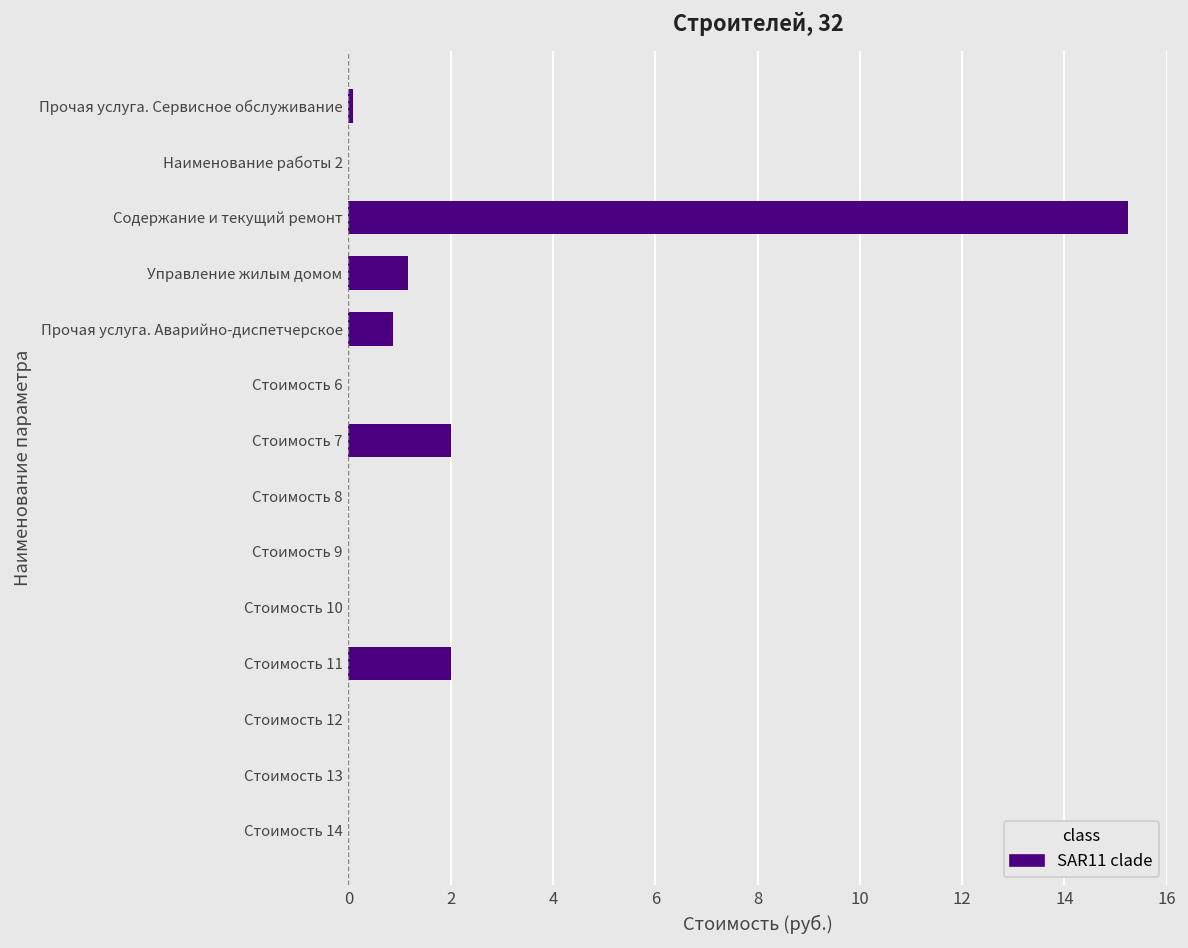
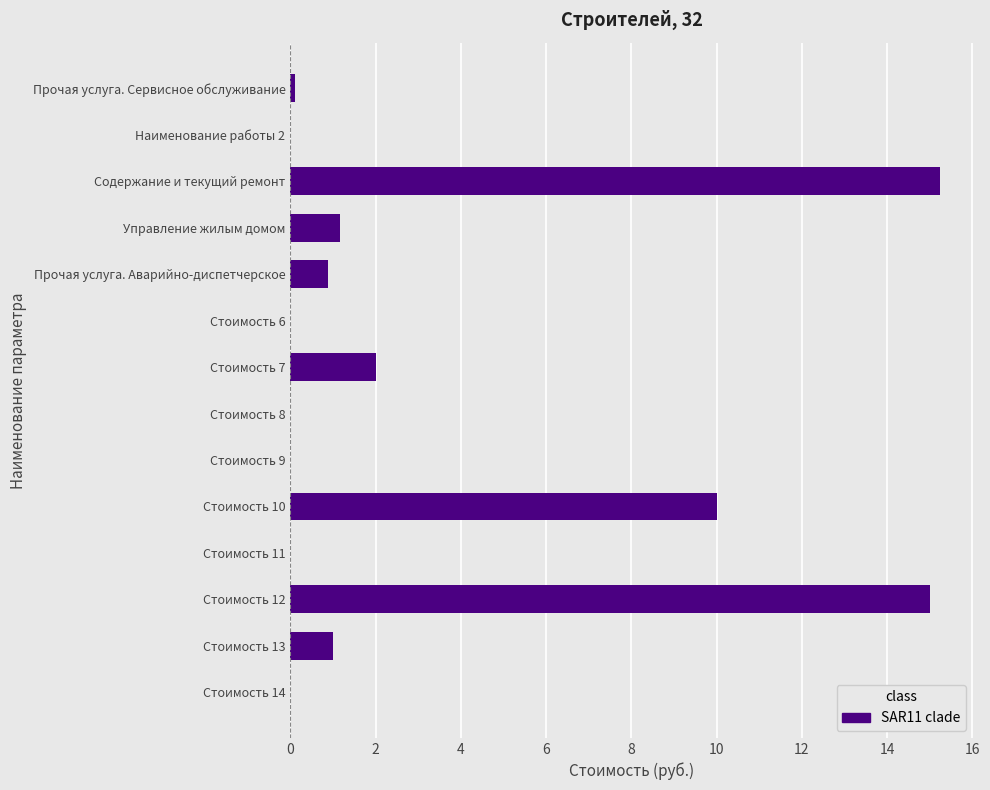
  {
    "Прочая услуга. Сервисное обслуживание": 0.1,
    "Наименование работы 2": 0,
    "Содержание и текущий ремонт": 15.3,
    "Управление жилым домом": 1.2,
    "Прочая услуга. Аварийно-диспетчерское": 0.9,
    "Стоимость 6": 0,
    "Стоимость 7": 2,
    "Стоимость 8": 0,
    "Стоимость 9": 0,
-   "Стоимость 10": 0,
-   "Стоимость 11": 2,
-   "Стоимость 12": 0,
-   "Стоимость 13": 0,
+   "Стоимость 10": 10,
+   "Стоимость 11": 0,
+   "Стоимость 12": 15,
+   "Стоимость 13": 1,
    "Стоимость 14": 0
  }
